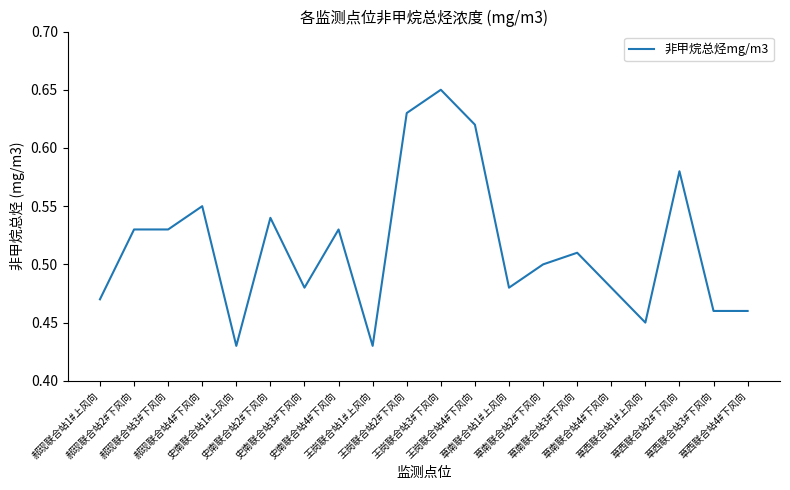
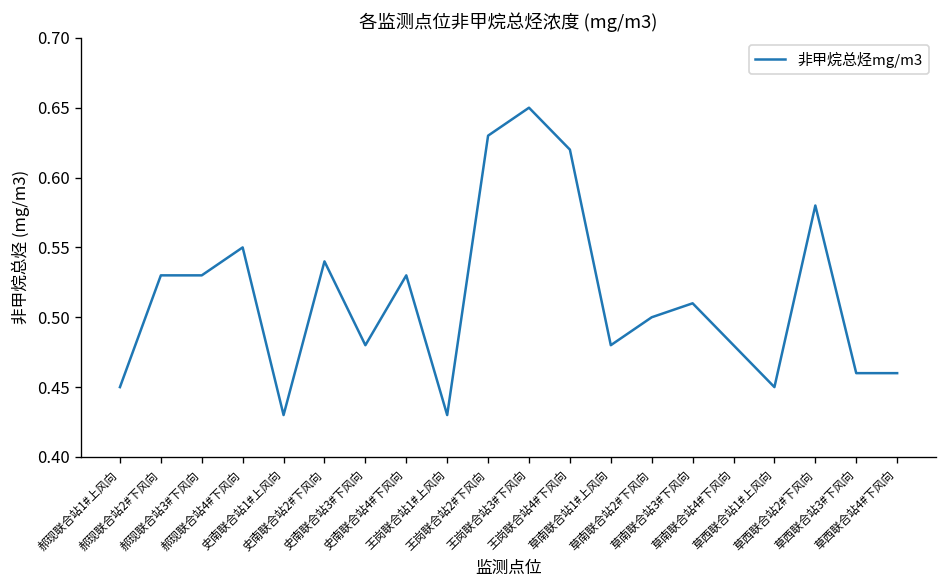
  {
-   "郝现联合站1#上风向": 0.47,
+   "郝现联合站1#上风向": 0.45,
    "郝现联合站2#下风向": 0.53,
    "郝现联合站3#下风向": 0.53,
    "郝现联合站4#下风向": 0.55,
    "史南联合站1#上风向": 0.43,
    "史南联合站2#下风向": 0.54,
    "史南联合站3#下风向": 0.48,
    "史南联合站4#下风向": 0.53,
    "王岗联合站1#上风向": 0.43,
    "王岗联合站2#下风向": 0.63,
    "王岗联合站3#下风向": 0.65,
    "王岗联合站4#下风向": 0.62,
    "草南联合站1#上风向": 0.48,
    "草南联合站2#下风向": 0.50,
    "草南联合站3#下风向": 0.51,
    "草南联合站4#下风向": 0.48,
    "草西联合站1#上风向": 0.45,
    "草西联合站2#下风向": 0.58,
    "草西联合站3#下风向": 0.46,
    "草西联合站4#下风向": 0.46
  }
